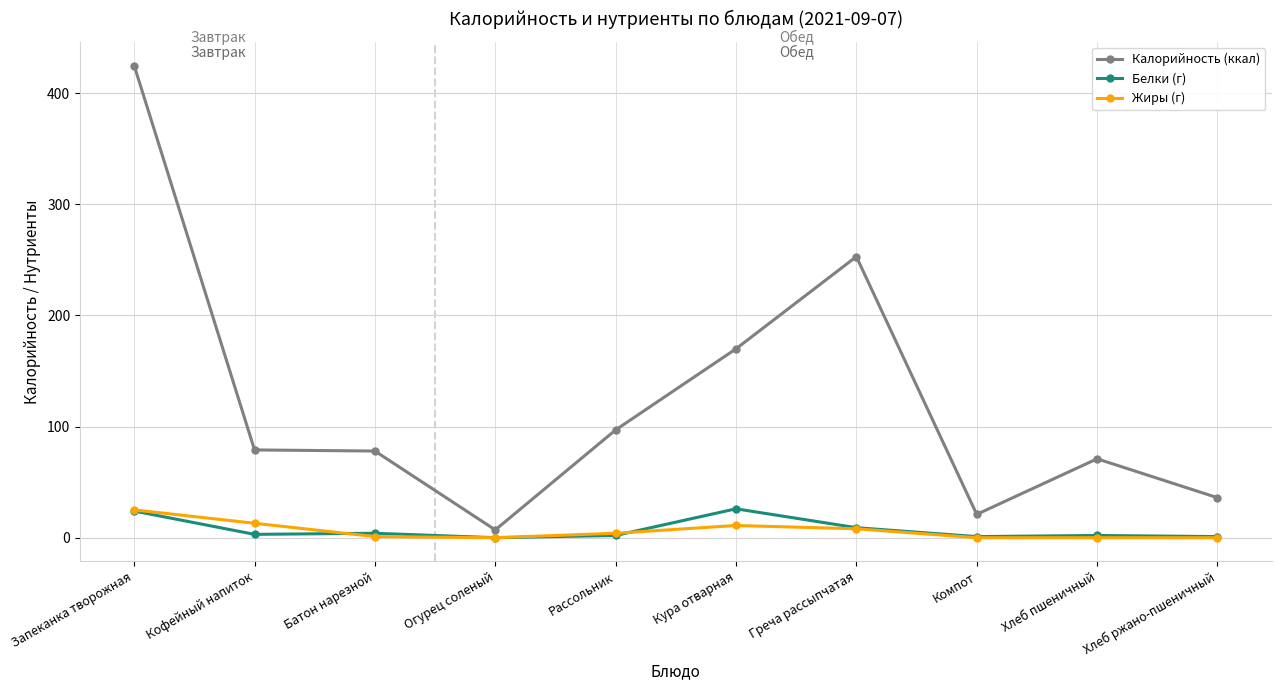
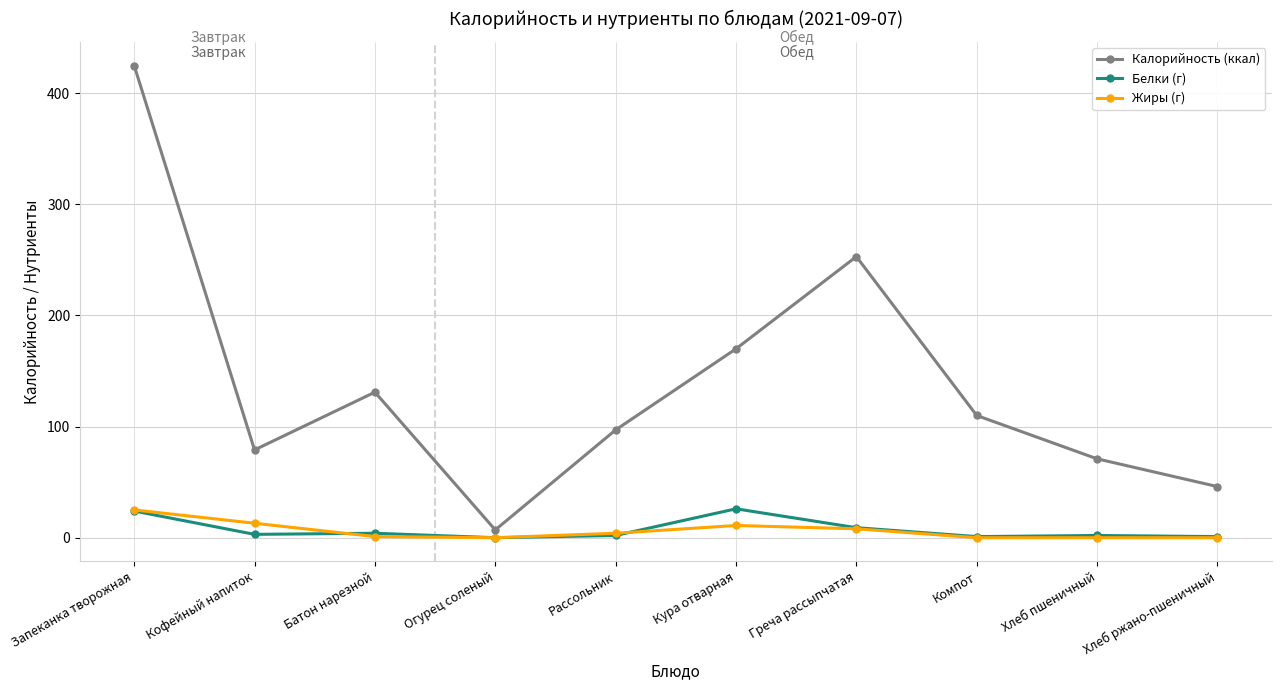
  {
    "Калорийность (ккал)": {
      "Запеканка творожная": 425,
      "Кофейный напиток": 79,
-     "Батон нарезной": 78,
+     "Батон нарезной": 131,
      "Огурец соленый": 7,
      "Рассольник": 97,
      "Кура отварная": 170,
      "Греча рассыпчатая": 253,
-     "Компот": 21,
+     "Компот": 110,
      "Хлеб пшеничный": 71,
-     "Хлеб ржано-пшеничный": 36
+     "Хлеб ржано-пшеничный": 46
    },
    "Белки (г)": {
      "Кофейный напиток": 3,
      "Батон нарезной": 4,
      "Кура отварная": 26
    },
    "Жиры (г)": {
      "Кофейный напиток": 13,
      "Батон нарезной": 1,
      "Кура отварная": 11
    }
  }
